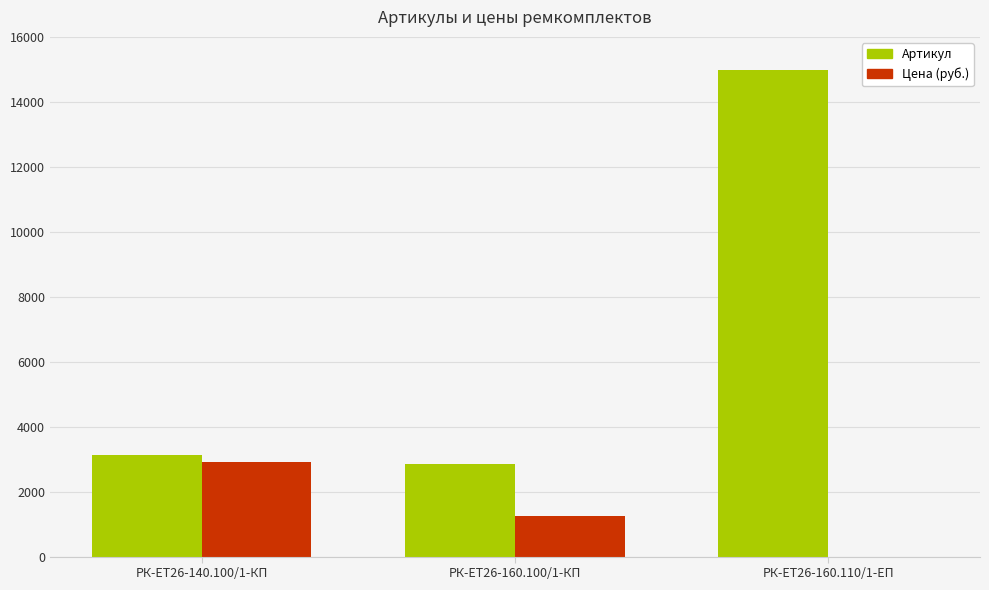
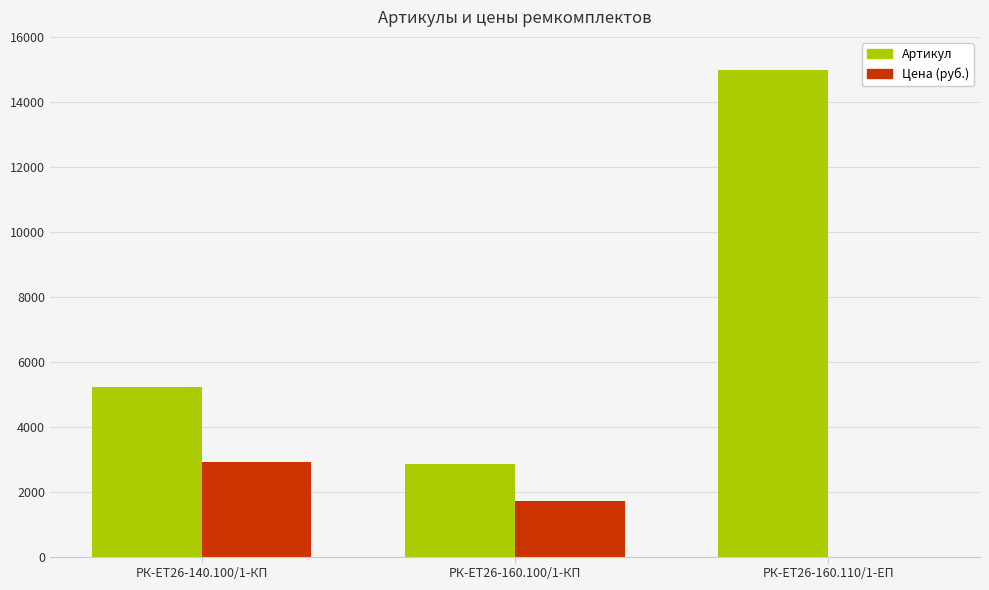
  {
    "Артикул": {
-     "РК-ЕТ26-140.100/1-КП": 3100,
+     "РК-ЕТ26-140.100/1-КП": 5200,
      "РК-ЕТ26-160.100/1-КП": 2800,
      "РК-ЕТ26-160.110/1-ЕП": 15000
    },
    "Цена (руб.)": {
      "РК-ЕТ26-140.100/1-КП": 2900,
-     "РК-ЕТ26-160.100/1-КП": 1300,
+     "РК-ЕТ26-160.100/1-КП": 1700,
      "РК-ЕТ26-160.110/1-ЕП": 0
    }
  }
